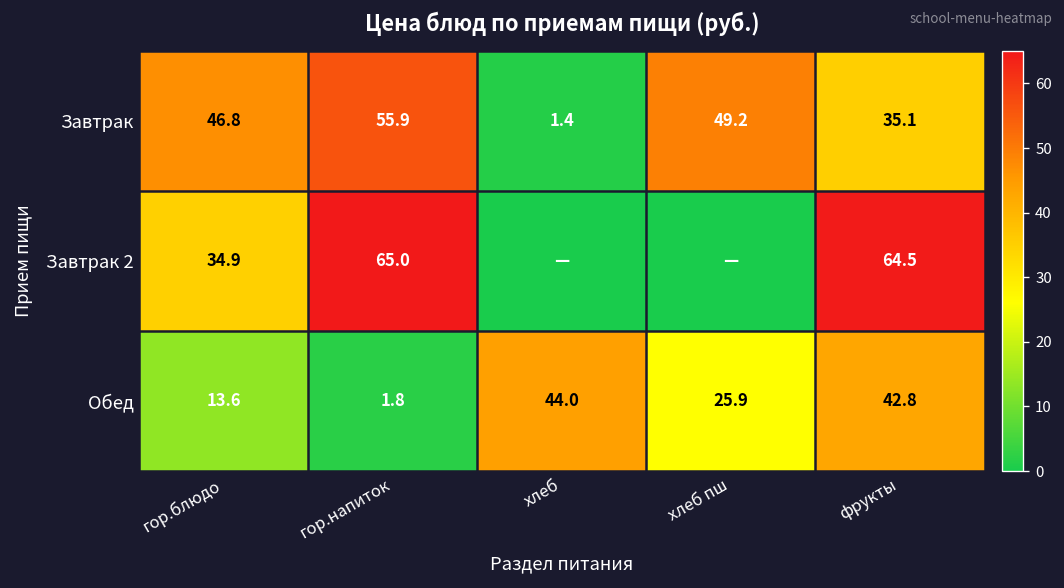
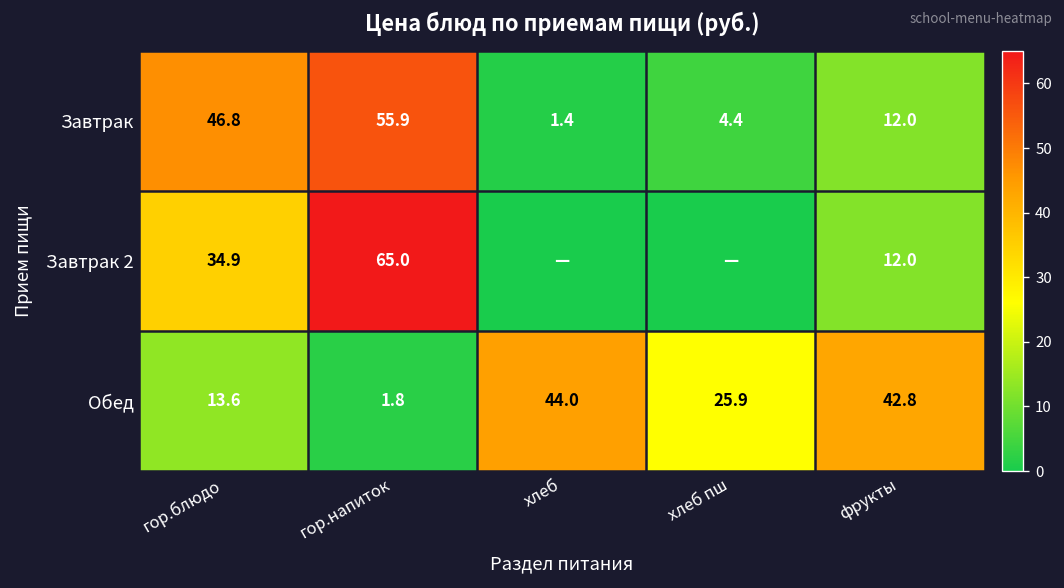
  {
    "Завтрак": {
      "гор.блюдо": 46.8,
      "гор.напиток": 55.9,
      "хлеб": 1.4,
-     "хлеб пш": 49.2,
-     "фрукты": 35.1
+     "хлеб пш": 4.4,
+     "фрукты": 12.0
    },
    "Завтрак 2": {
      "гор.блюдо": 34.9,
      "гор.напиток": 65.0,
-     "фрукты": 64.5
+     "фрукты": 12.0
    },
    "Обед": {
      "гор.блюдо": 13.6,
      "гор.напиток": 1.8,
      "хлеб": 44.0,
      "хлеб пш": 25.9,
      "фрукты": 42.8
    }
  }
